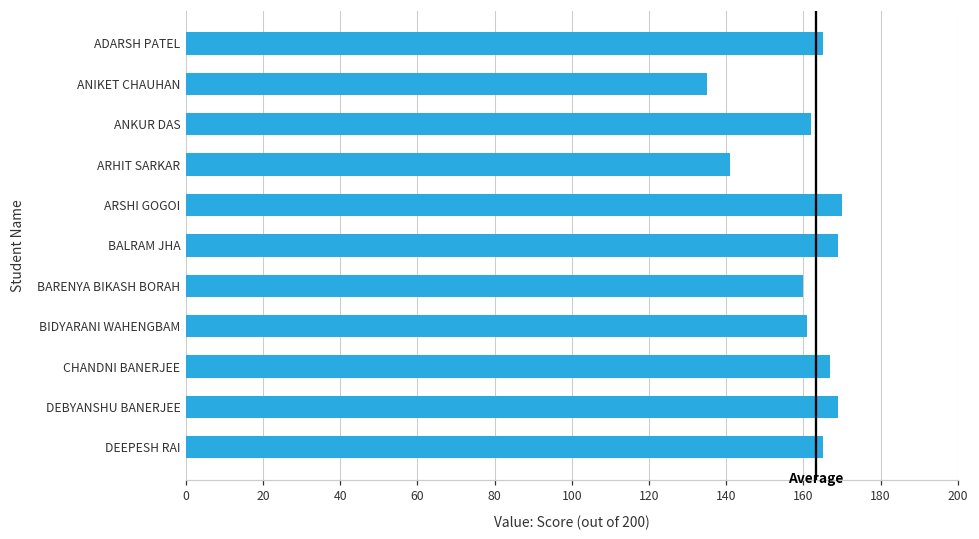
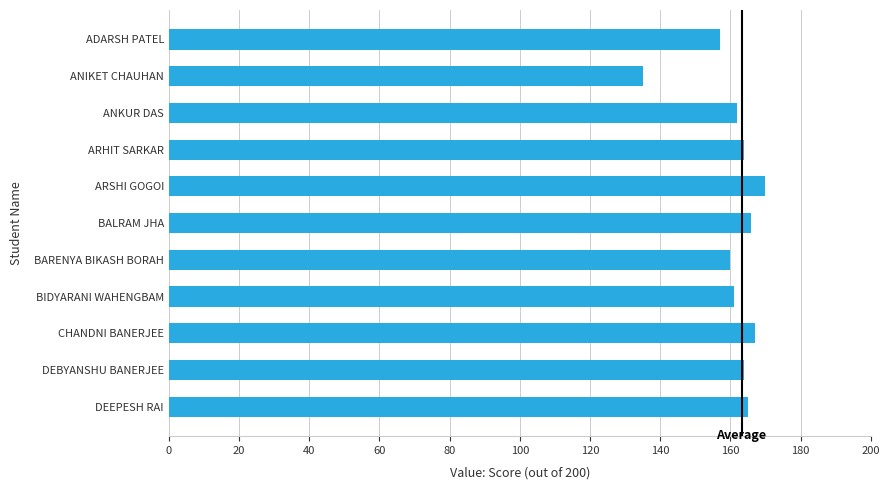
  {
-   "ADARSH PATEL": 165,
+   "ADARSH PATEL": 157,
    "ANIKET CHAUHAN": 135,
    "ANKUR DAS": 162,
-   "ARHIT SARKAR": 141,
+   "ARHIT SARKAR": 164,
    "ARSHI GOGOI": 170,
-   "BALRAM JHA": 169,
+   "BALRAM JHA": 166,
    "BARENYA BIKASH BORAH": 160,
    "BIDYARANI WAHENGBAM": 161,
    "CHANDNI BANERJEE": 167,
-   "DEBYANSHU BANERJEE": 169,
+   "DEBYANSHU BANERJEE": 164,
    "DEEPESH RAI": 165
  }
